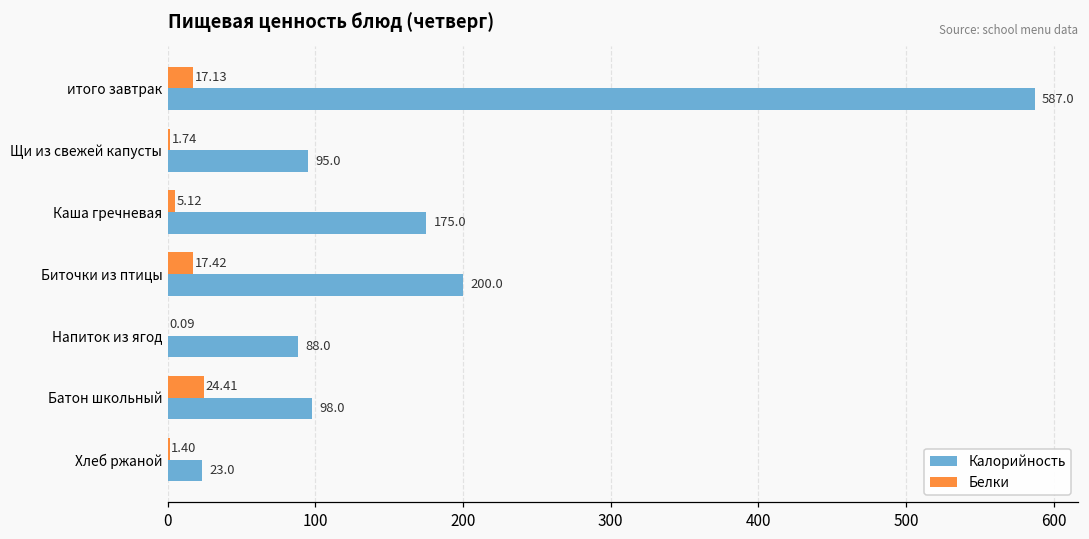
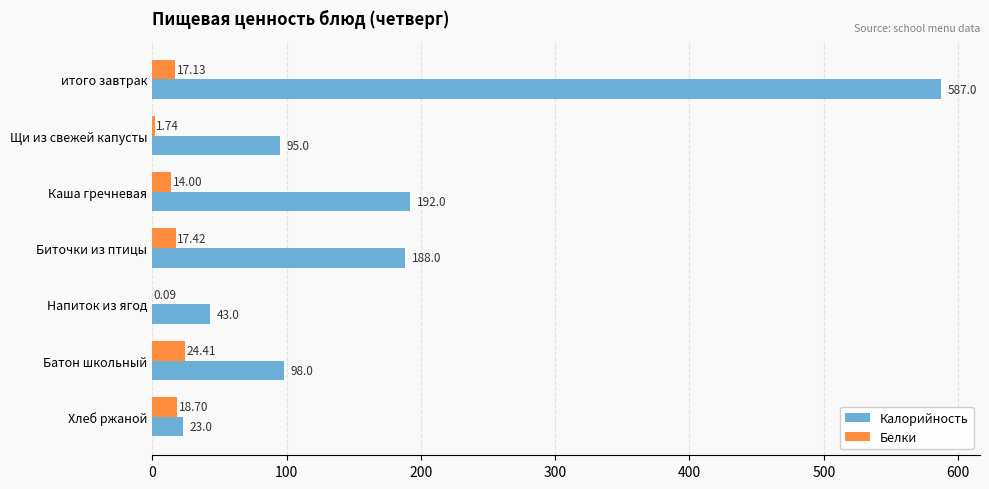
  {
    "Калорийность": {
      "итого завтрак": 587.0,
      "Щи из свежей капусты": 95.0,
-     "Каша гречневая": 175.0,
-     "Биточки из птицы": 200.0,
-     "Напиток из ягод": 88.0,
+     "Каша гречневая": 192.0,
+     "Биточки из птицы": 188.0,
+     "Напиток из ягод": 43.0,
      "Батон школьный": 98.0,
      "Хлеб ржаной": 23.0
    },
    "Белки": {
      "итого завтрак": 17.13,
      "Щи из свежей капусты": 1.74,
-     "Каша гречневая": 5.12,
+     "Каша гречневая": 14.00,
      "Биточки из птицы": 17.42,
      "Напиток из ягод": 0.09,
      "Батон школьный": 24.41,
-     "Хлеб ржаной": 1.40
+     "Хлеб ржаной": 18.70
    }
  }
